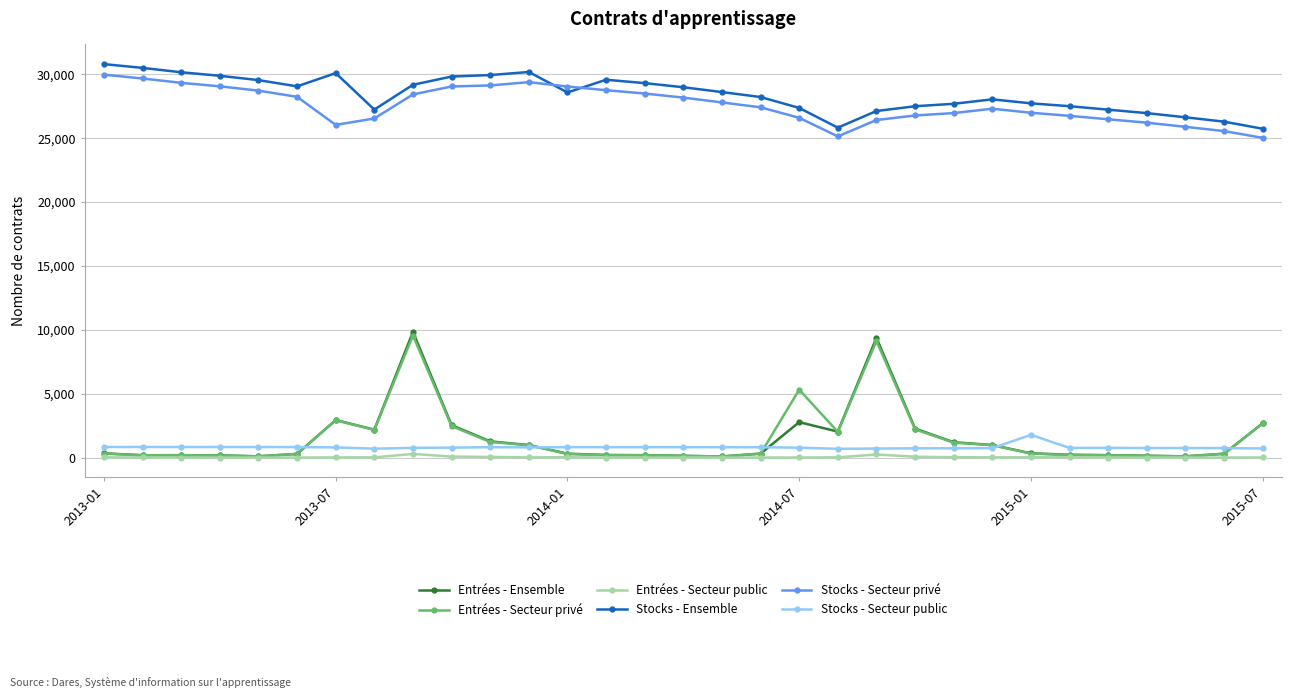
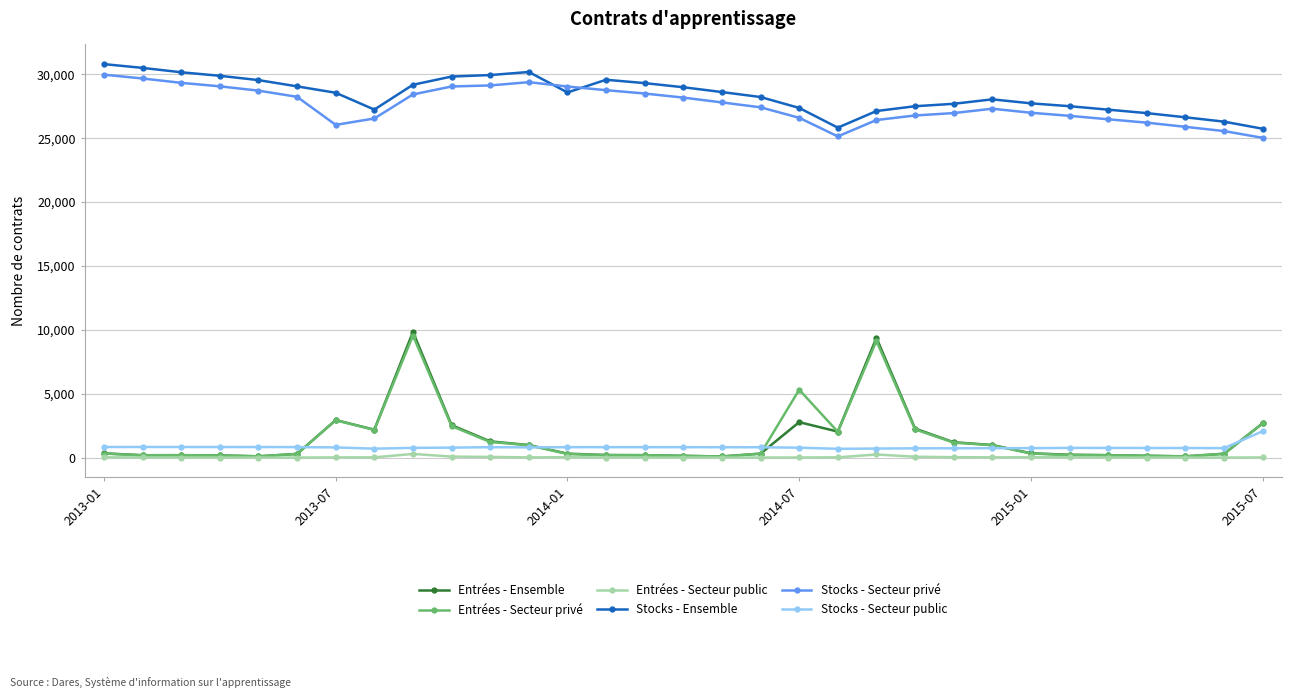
  {
    "Entrées - Ensemble": {
      "2014-07": "2,800"
    },
    "Entrées - Secteur privé": {
      "2014-07": "5,300"
    },
    "Entrées - Secteur public": {
      "2013-01": "0",
      "2013-07": "0",
      "2014-01": "0",
      "2014-07": "0",
      "2015-01": "0",
      "2015-07": "0"
    },
    "Stocks - Ensemble": {
      "2013-01": "30,800",
-     "2013-07": "30,100",
+     "2013-07": "28,600",
      "2014-01": "28,600",
      "2014-07": "27,400",
      "2015-01": "27,700",
      "2015-07": "25,700"
    },
    "Stocks - Secteur privé": {
      "2013-01": "30,000",
      "2013-07": "26,000",
      "2014-01": "29,100",
      "2014-07": "26,600",
      "2015-01": "27,000",
      "2015-07": "25,000"
    },
    "Stocks - Secteur public": {
      "2013-01": "800",
      "2013-07": "800",
      "2014-01": "800",
      "2014-07": "800",
-     "2015-01": "1,800",
-     "2015-07": "700"
+     "2015-01": "700",
+     "2015-07": "2,100"
    }
  }
